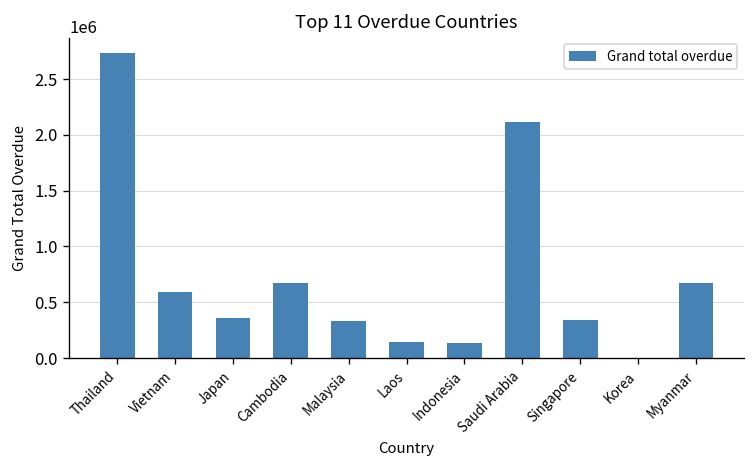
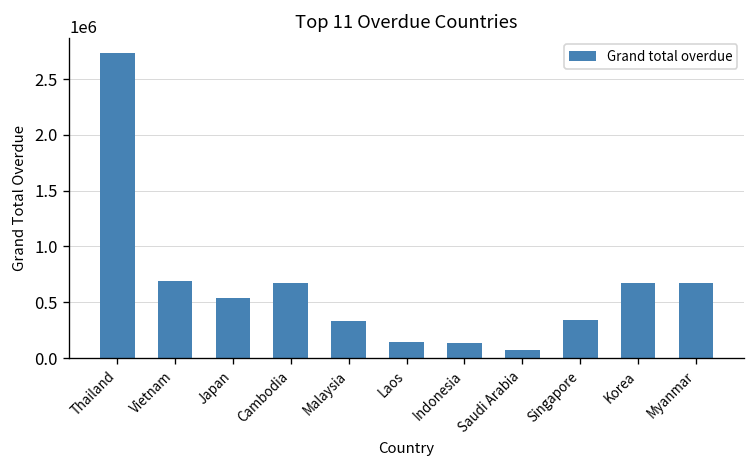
  {
    "Thailand": 2700000,
-   "Vietnam": 600000,
-   "Japan": 400000,
+   "Vietnam": 700000,
+   "Japan": 500000,
    "Cambodia": 700000,
    "Malaysia": 300000,
    "Laos": 100000,
    "Indonesia": 100000,
-   "Saudi Arabia": 2100000,
+   "Saudi Arabia": 100000,
    "Singapore": 300000,
-   "Korea": 0,
+   "Korea": 700000,
    "Myanmar": 700000
  }
